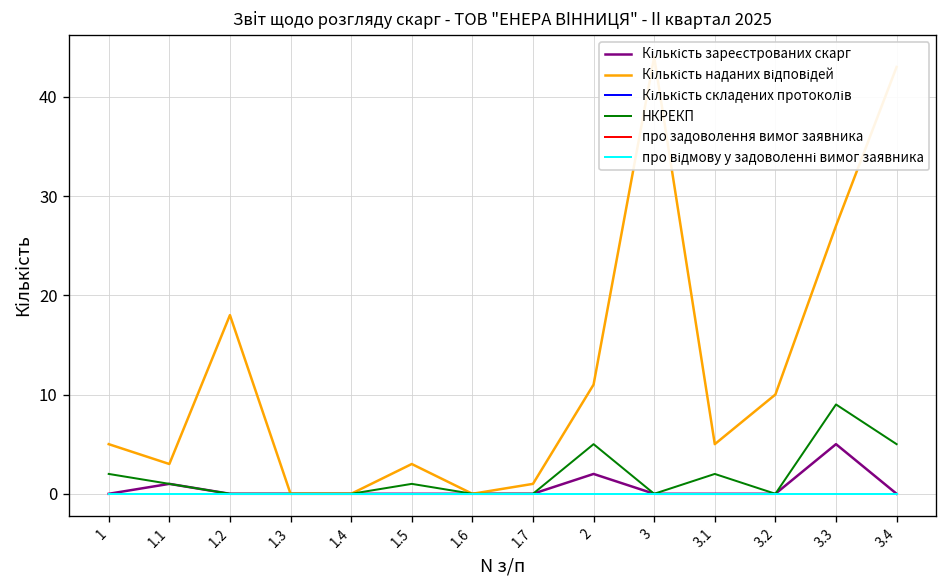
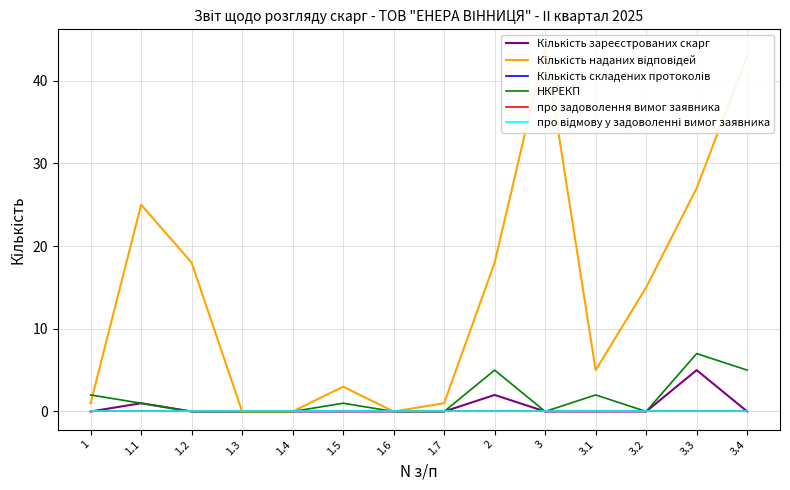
  {
    "Кількість зареєстрованих скарг": {
      "2": 2,
      "3.3": 5
    },
    "Кількість наданих відповідей": {
-     "1": 5,
-     "1.1": 3,
+     "1": 1,
+     "1.1": 25,
      "1.2": 18,
      "1.5": 3,
      "1.7": 1,
-     "2": 11,
+     "2": 18,
      "3.1": 5,
-     "3.2": 10,
+     "3.2": 15,
      "3.3": 27
    },
    "про відмову у задоволенні вимог заявника": {
      "1.1": 0,
      "2": 0,
      "3.3": 0
    },
    "НКРЕКП": {
      "1": 2,
      "1.5": 1,
      "2": 5,
      "3.1": 2,
-     "3.3": 9,
+     "3.3": 7,
      "3.4": 5
    }
  }
